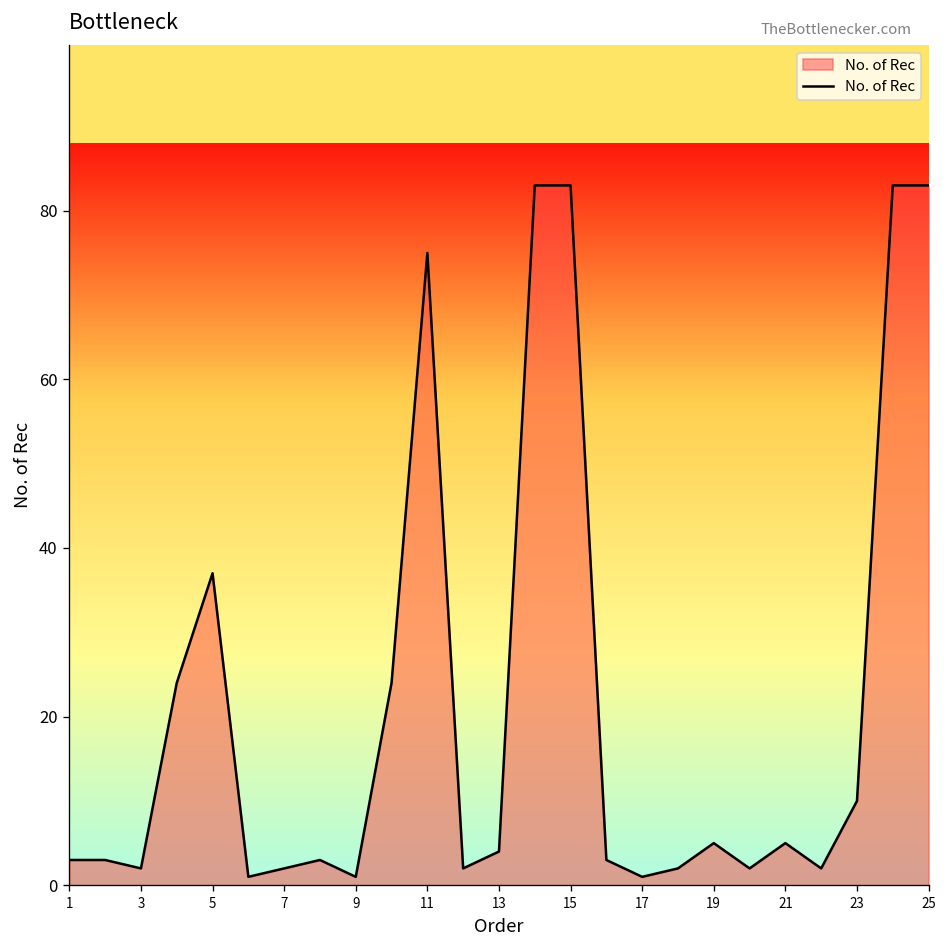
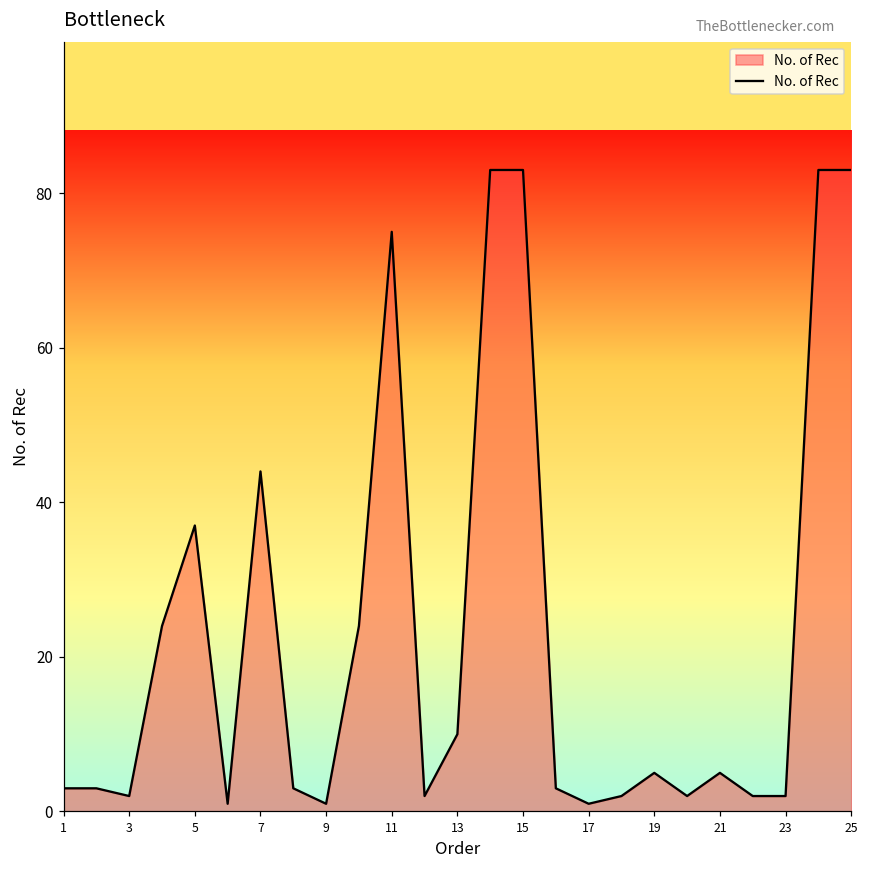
  {
    "1": 3,
    "3": 2,
    "5": 37,
-   "7": 2,
+   "7": 44,
    "9": 1,
    "11": 75,
-   "13": 4,
+   "13": 10,
    "15": 83,
    "17": 1,
    "19": 5,
    "21": 5,
-   "23": 10,
+   "23": 2,
    "25": 83
  }
